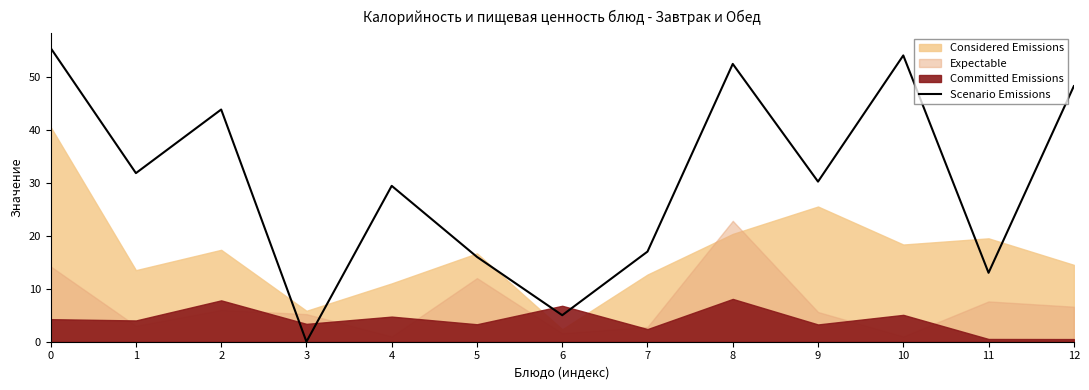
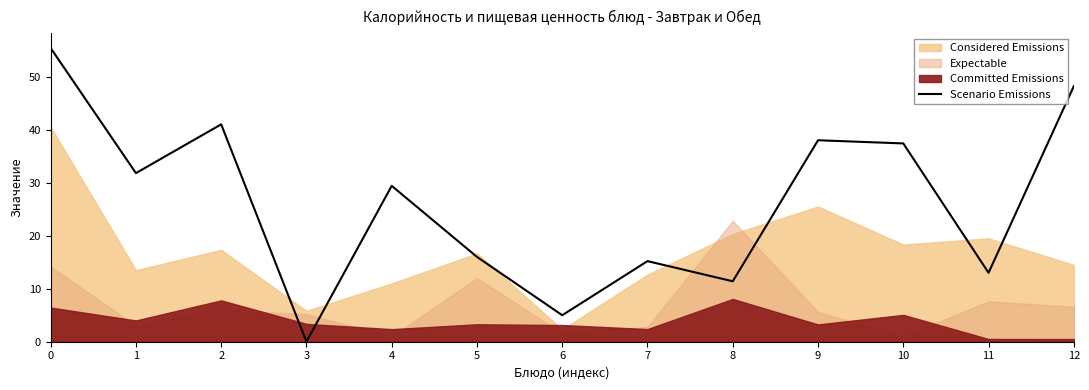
  {
    "Scenario Emissions": {
      "0": 55,
      "1": 32,
-     "2": 44,
+     "2": 41,
      "3": 0,
      "4": 29,
      "5": 16,
      "6": 5,
-     "7": 17,
-     "8": 52,
-     "9": 30,
-     "10": 54,
+     "7": 15,
+     "8": 11,
+     "9": 38,
+     "10": 37,
      "11": 13,
      "12": 48
    },
    "Committed Emissions": {
-     "0": 4,
+     "0": 6,
      "1": 4,
      "2": 8,
      "3": 3,
-     "4": 5,
+     "4": 2,
      "5": 3,
-     "6": 7,
+     "6": 3,
      "8": 8,
      "9": 3,
      "10": 5,
      "11": 1,
      "12": 1
    }
  }
